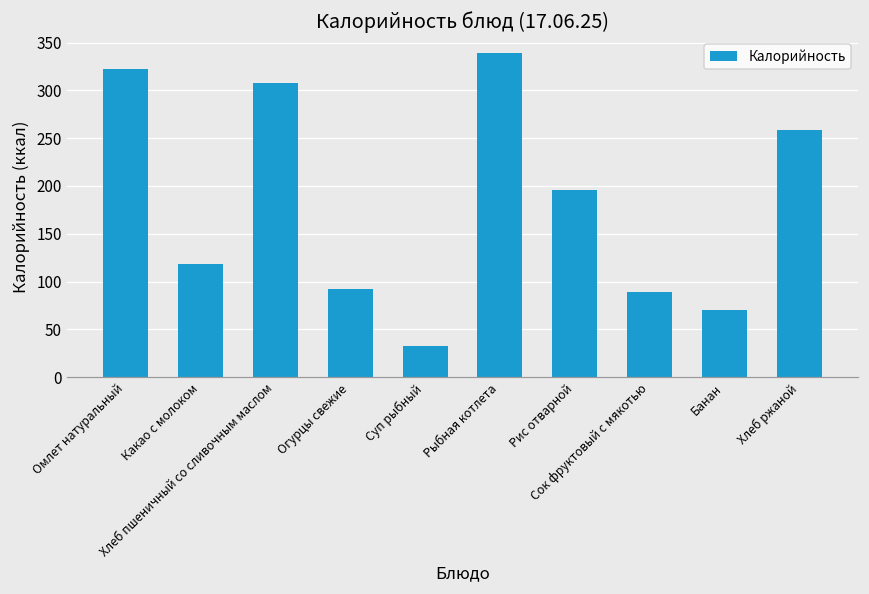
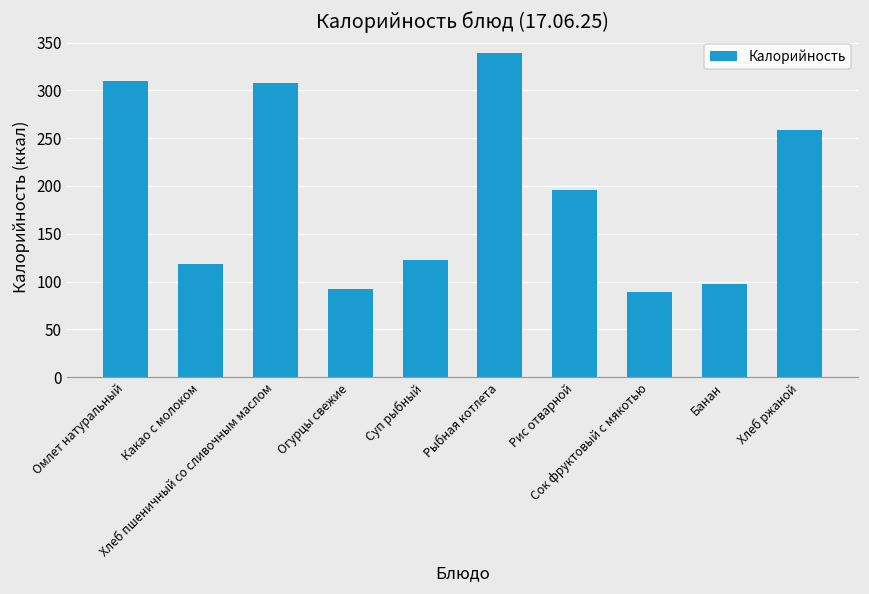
  {
-   "Омлет натуральный": 320,
+   "Омлет натуральный": 310,
    "Какао с молоком": 120,
    "Хлеб пшеничный со сливочным маслом": 310,
    "Огурцы свежие": 90,
-   "Суп рыбный": 30,
+   "Суп рыбный": 120,
    "Рыбная котлета": 340,
    "Рис отварной": 200,
    "Сок фруктовый с мякотью": 90,
-   "Банан": 70,
+   "Банан": 100,
    "Хлеб ржаной": 260
  }
